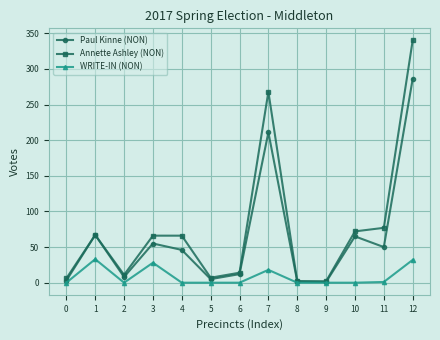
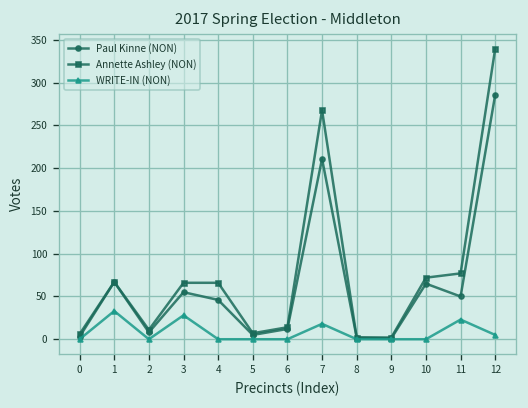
  {
    "WRITE-IN (NON)": {
      "1": 30,
      "2": 0,
      "3": 30,
      "4": 0,
      "5": 0,
      "6": 0,
      "7": 20,
      "10": 0,
-     "11": 0,
-     "12": 30
+     "11": 20,
+     "12": 10
    }
  }
